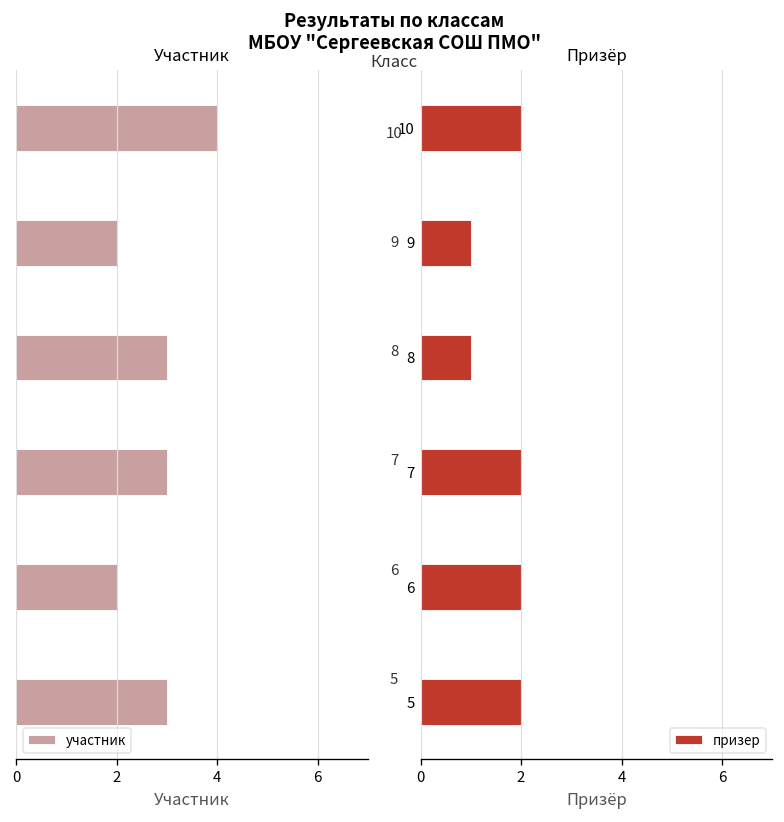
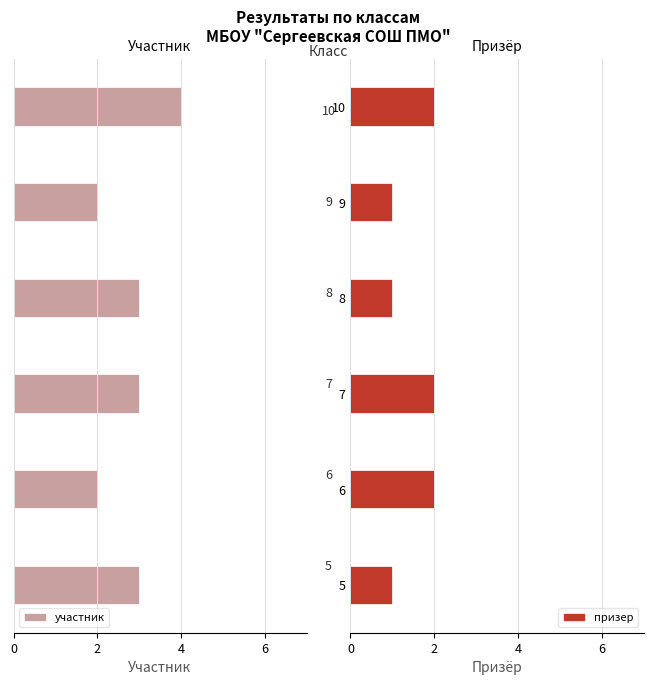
  {
    "Призёр": {
      "10": 2,
      "9": 1,
      "8": 1,
      "7": 2,
      "6": 2,
-     "5": 2
+     "5": 1
    }
  }
